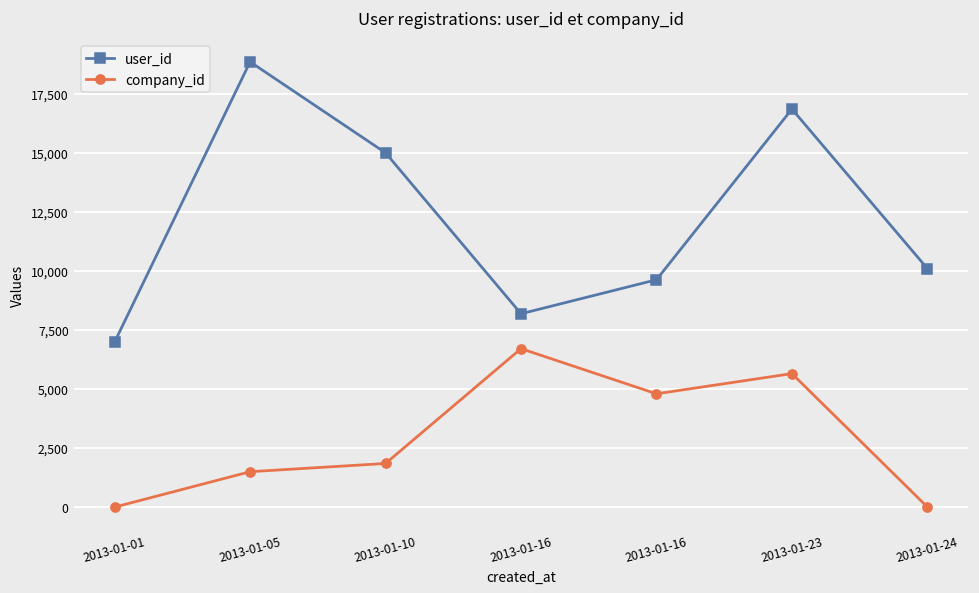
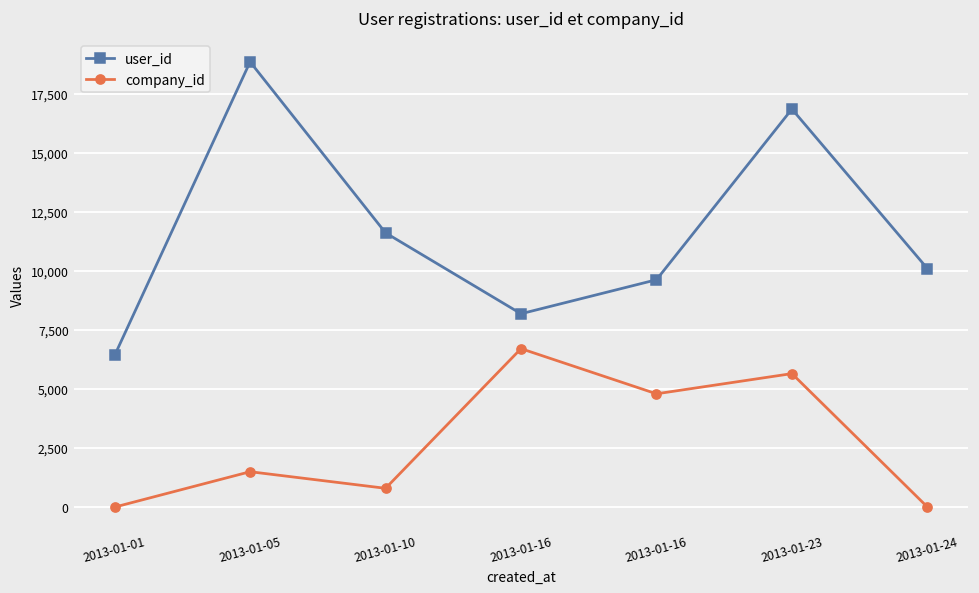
  {
    "user_id": {
-     "2013-01-01": "7,000",
+     "2013-01-01": "6,400",
      "2013-01-05": "18,900",
-     "2013-01-10": "15,000",
+     "2013-01-10": "11,600",
      "2013-01-23": "16,900",
      "2013-01-24": "10,100"
    },
    "company_id": {
      "2013-01-01": "0",
      "2013-01-05": "1,500",
-     "2013-01-10": "1,800",
+     "2013-01-10": "800",
      "2013-01-23": "5,700",
      "2013-01-24": "0"
    }
  }
